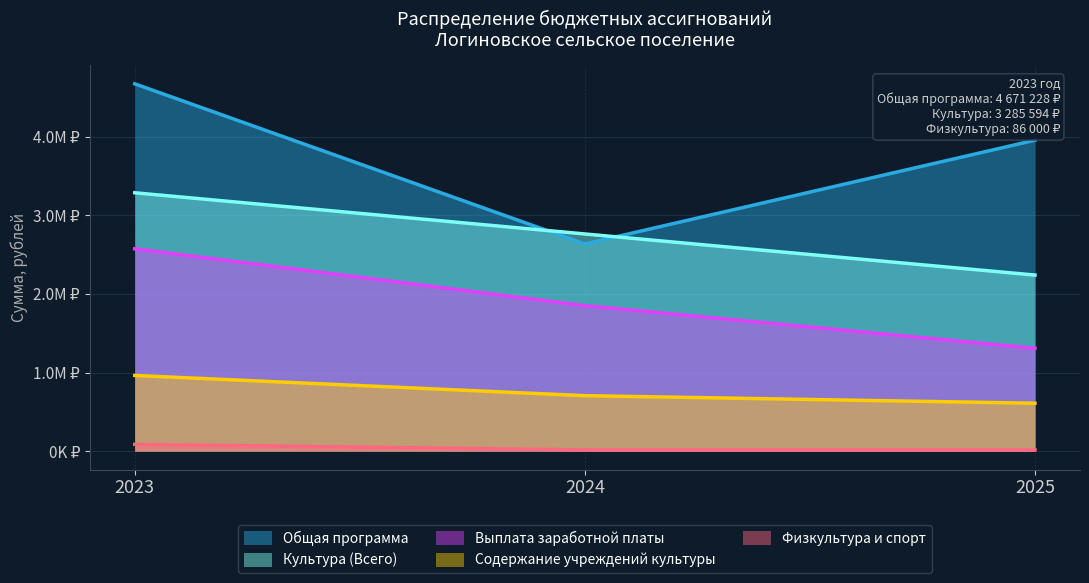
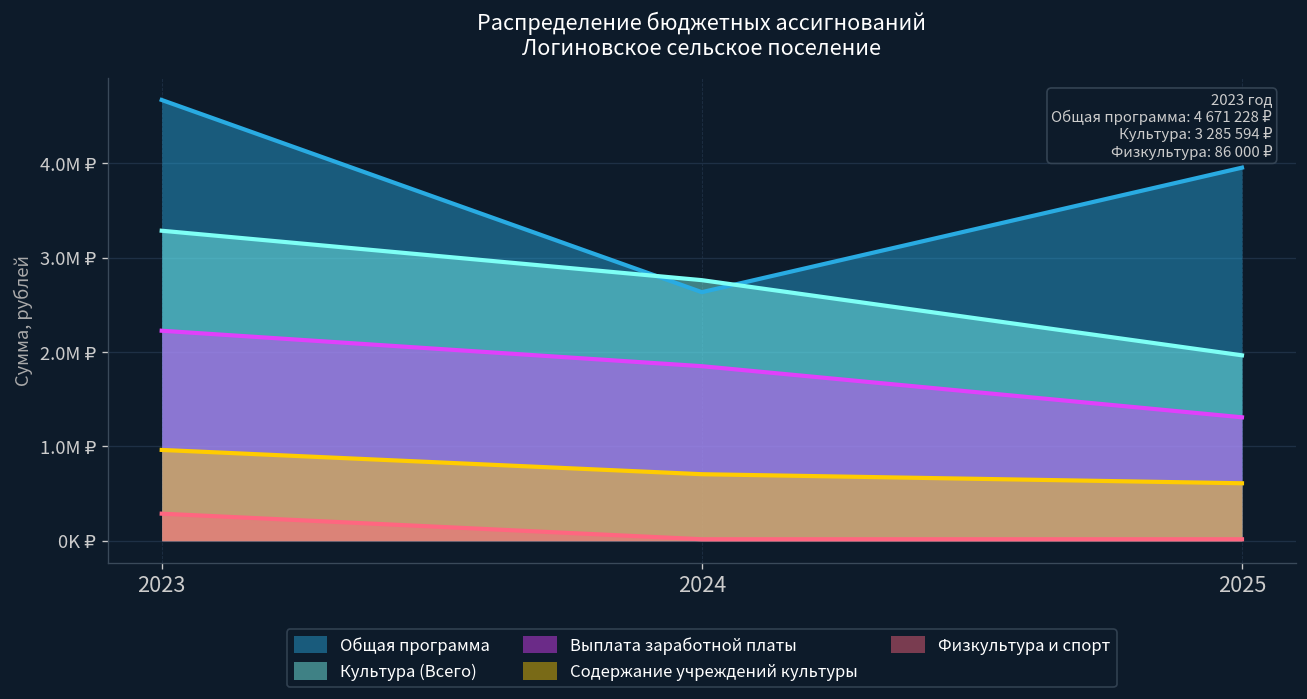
  {
    "Общая программа": {
      "2023": "4.7M ₽",
      "2024": "2.6M ₽"
    },
    "Культура (Всего)": {
      "2023": "3.3M ₽",
      "2024": "2.8M ₽",
-     "2025": "2.2M ₽"
+     "2025": "2.0M ₽"
    },
    "Выплата заработной платы": {
-     "2023": "2.6M ₽",
+     "2023": "2.2M ₽",
      "2024": "1.8M ₽",
      "2025": "1.3M ₽"
    },
    "Содержание учреждений культуры": {
      "2023": "1.0M ₽",
      "2024": "0.7M ₽",
      "2025": "0.6M ₽"
    },
    "Физкультура и спорт": {
-     "2023": "0.1M ₽",
+     "2023": "0.3M ₽",
      "2024": "0.0M ₽",
      "2025": "0.0M ₽"
    }
  }
